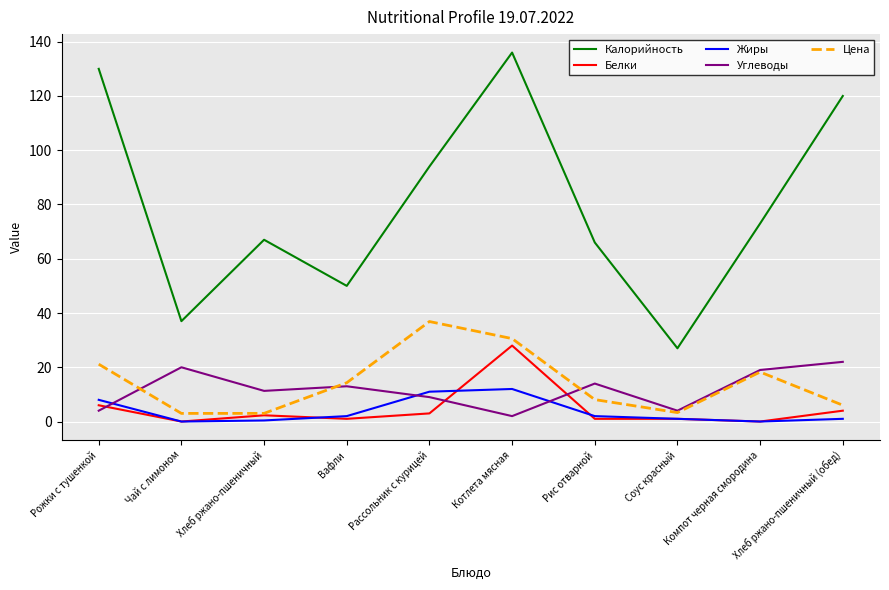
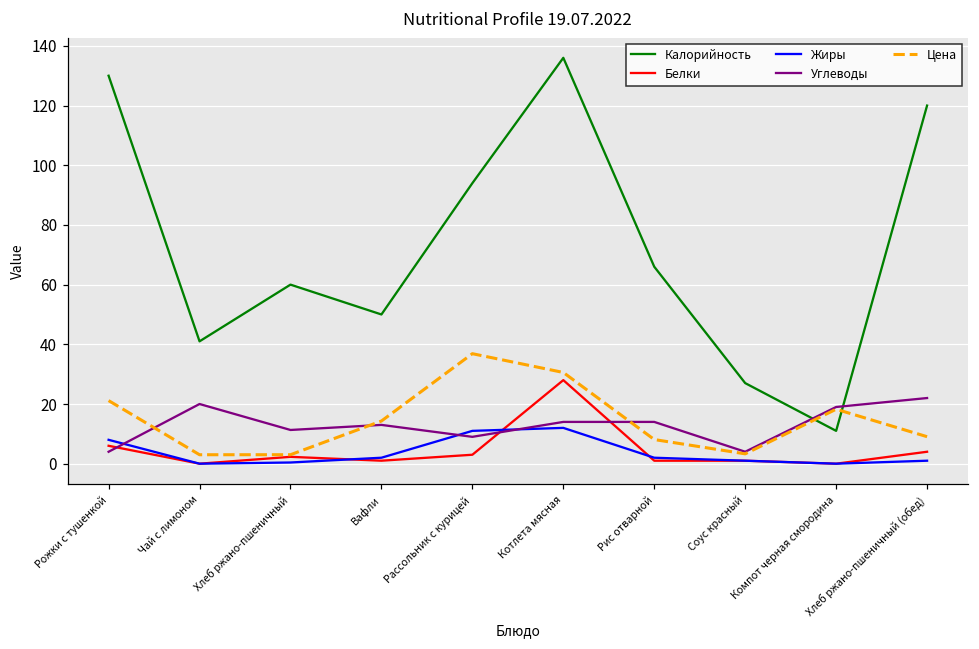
  {
    "Калорийность": {
      "Рожки с тушенкой": 130,
-     "Чай с лимоном": 37,
-     "Хлеб ржано-пшеничный": 67,
+     "Чай с лимоном": 41,
+     "Хлеб ржано-пшеничный": 60,
      "Вафли": 50,
      "Рассольник с курицей": 94,
      "Котлета мясная": 136,
      "Рис отварной": 66,
      "Соус красный": 27,
-     "Компот черная смородина": 73,
+     "Компот черная смородина": 11,
      "Хлеб ржано-пшеничный (обед)": 120
    },
    "Белки": {
      "Рожки с тушенкой": 6,
      "Вафли": 1,
      "Рассольник с курицей": 3,
      "Котлета мясная": 28,
      "Рис отварной": 1,
      "Хлеб ржано-пшеничный (обед)": 4
    },
    "Жиры": {
      "Рожки с тушенкой": 8,
      "Хлеб ржано-пшеничный": 0,
      "Вафли": 2,
      "Рассольник с курицей": 11,
      "Котлета мясная": 12,
      "Рис отварной": 2,
      "Хлеб ржано-пшеничный (обед)": 1
    },
    "Углеводы": {
      "Рожки с тушенкой": 4,
      "Чай с лимоном": 20,
      "Хлеб ржано-пшеничный": 11,
      "Вафли": 13,
      "Рассольник с курицей": 9,
-     "Котлета мясная": 2,
+     "Котлета мясная": 14,
      "Рис отварной": 14,
      "Хлеб ржано-пшеничный (обед)": 22
    },
    "Цена": {
      "Рожки с тушенкой": 21,
      "Чай с лимоном": 3,
      "Вафли": 14,
      "Рассольник с курицей": 37,
      "Котлета мясная": 31,
      "Рис отварной": 8,
-     "Хлеб ржано-пшеничный (обед)": 6
+     "Хлеб ржано-пшеничный (обед)": 9
    }
  }
